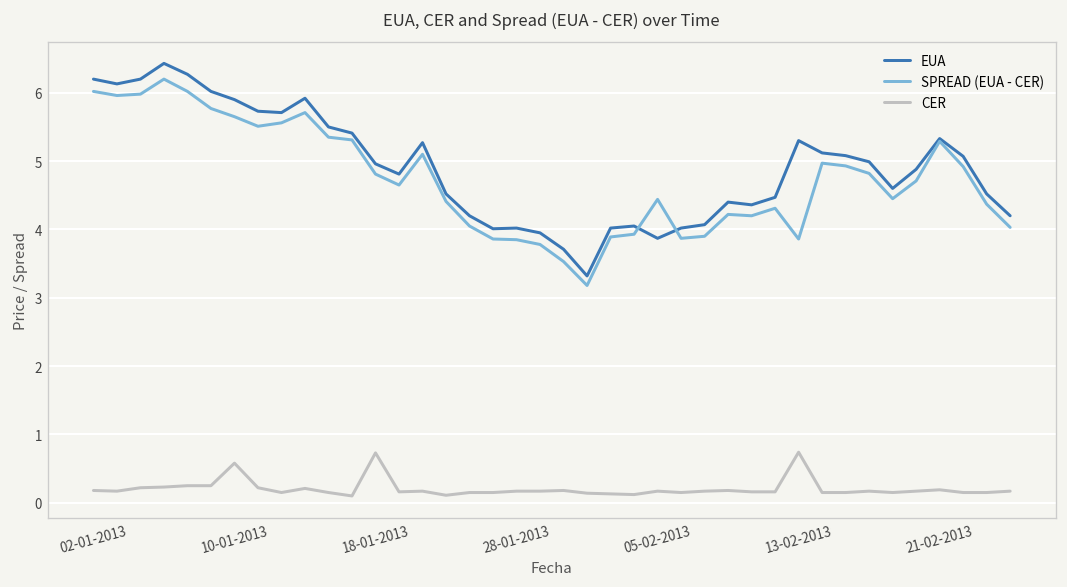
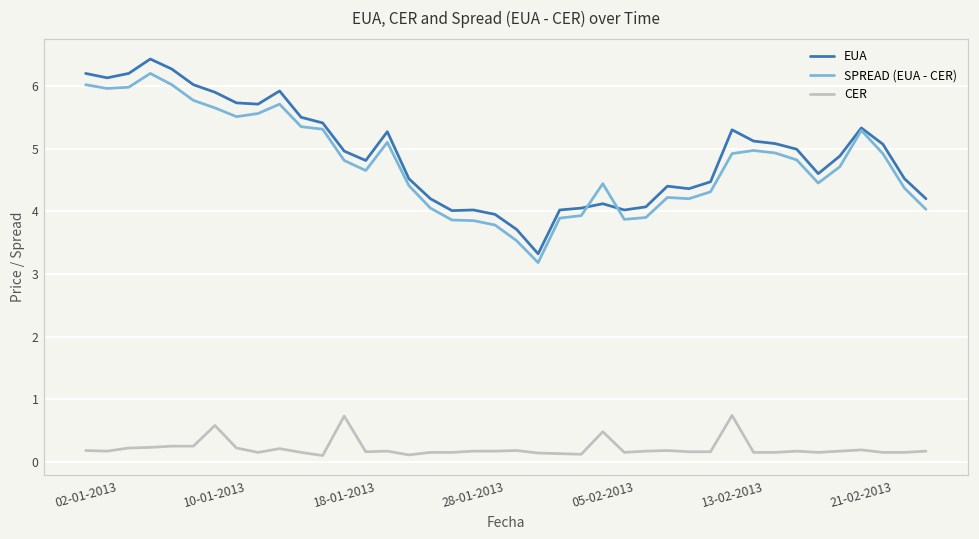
  {
    "EUA": {
      "02-01-2013": 6.2,
      "10-01-2013": 5.9,
      "18-01-2013": 5.0,
      "28-01-2013": 4.0,
-     "05-02-2013": 3.9,
+     "05-02-2013": 4.1,
      "13-02-2013": 5.3
    },
    "SPREAD (EUA - CER)": {
      "02-01-2013": 6.0,
      "10-01-2013": 5.7,
      "18-01-2013": 4.8,
      "28-01-2013": 3.9,
      "05-02-2013": 4.4,
-     "13-02-2013": 3.9
+     "13-02-2013": 4.9
    },
    "CER": {
      "02-01-2013": 0.2,
      "10-01-2013": 0.6,
      "18-01-2013": 0.7,
      "28-01-2013": 0.2,
-     "05-02-2013": 0.2,
+     "05-02-2013": 0.5,
      "13-02-2013": 0.7,
      "21-02-2013": 0.2
    }
  }
